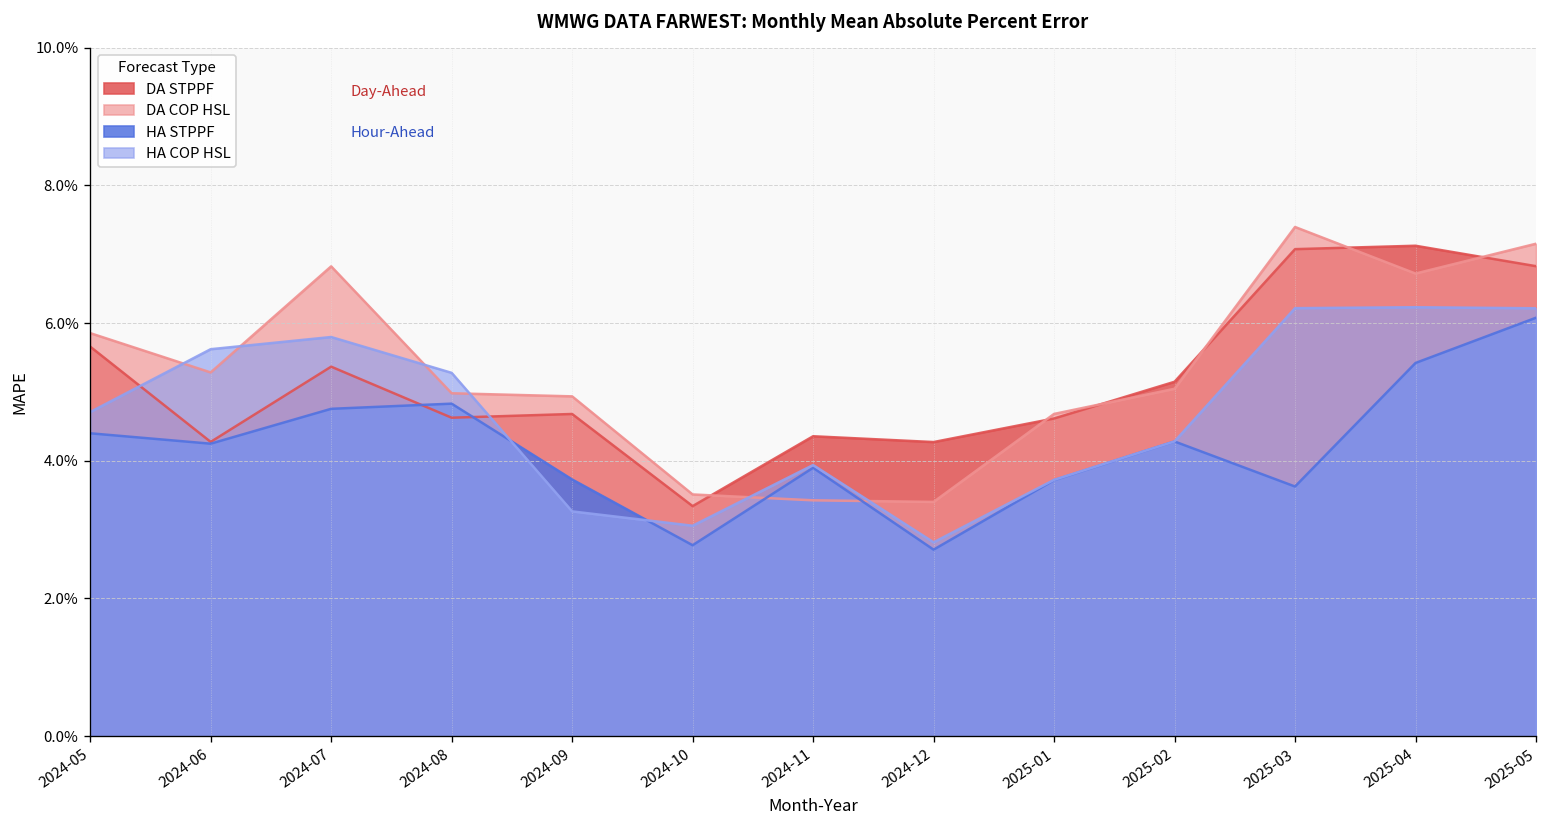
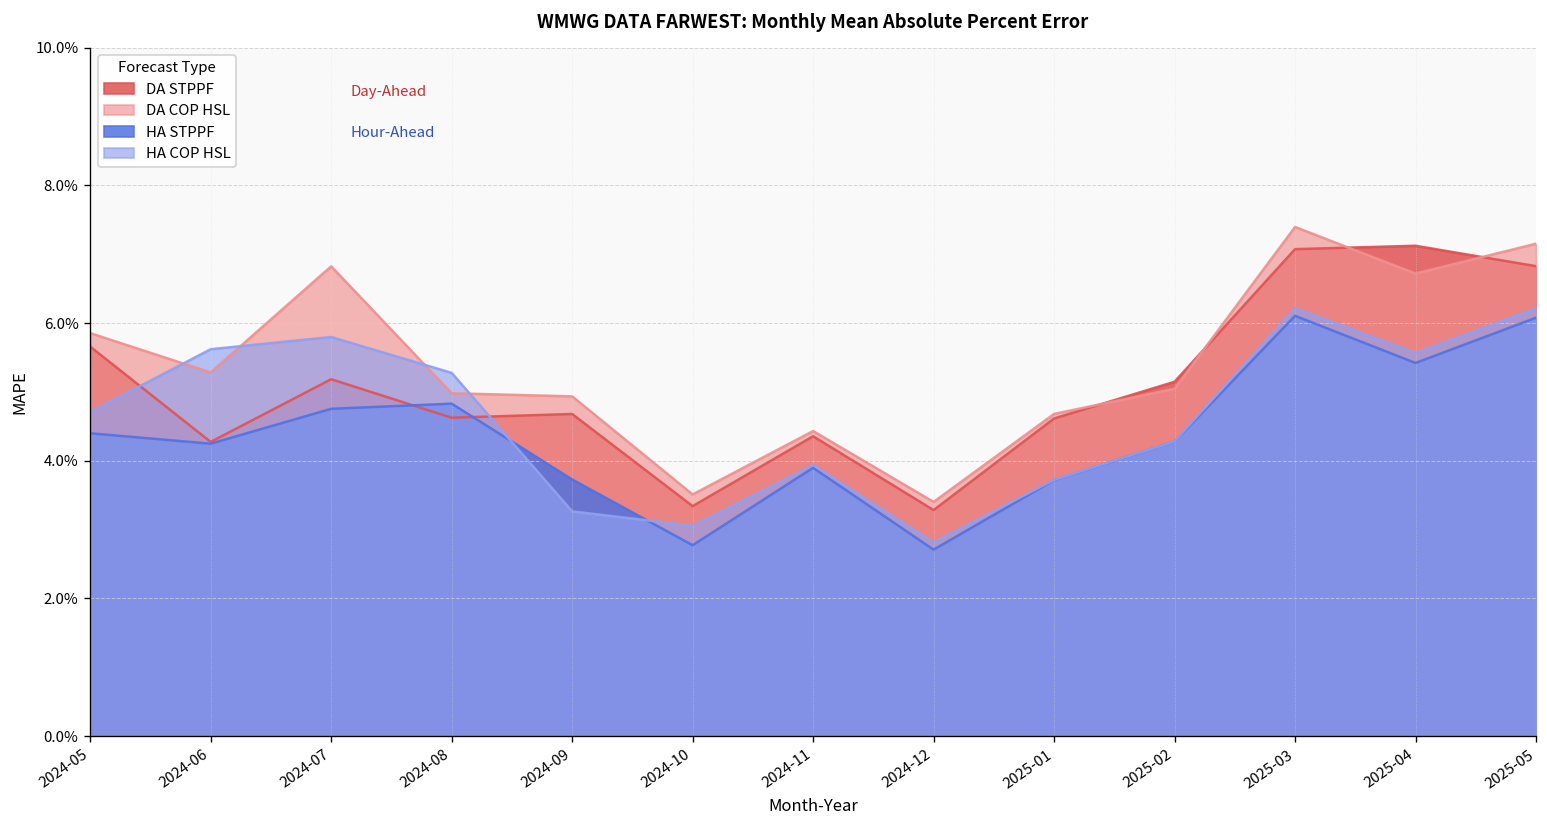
  {
    "DA STPPF": {
      "2024-05": "5.7%",
-     "2024-07": "5.4%",
+     "2024-07": "5.2%",
      "2024-08": "4.6%",
      "2024-09": "4.7%",
      "2024-10": "3.3%",
      "2024-11": "4.4%",
-     "2024-12": "4.3%",
+     "2024-12": "3.3%",
      "2025-01": "4.6%",
      "2025-02": "5.1%",
      "2025-03": "7.1%",
      "2025-04": "7.1%",
      "2025-05": "6.8%"
    },
    "DA COP HSL": {
      "2024-05": "5.9%",
      "2024-06": "5.3%",
      "2024-07": "6.8%",
      "2024-08": "5.0%",
      "2024-09": "4.9%",
      "2024-10": "3.5%",
-     "2024-11": "3.4%",
+     "2024-11": "4.4%",
      "2024-12": "3.4%",
      "2025-01": "4.7%",
      "2025-02": "5.0%",
      "2025-03": "7.4%",
      "2025-04": "6.7%",
      "2025-05": "7.2%"
    },
    "HA STPPF": {
      "2024-05": "4.4%",
      "2024-07": "4.8%",
      "2024-08": "4.8%",
      "2024-09": "3.7%",
      "2024-10": "2.8%",
      "2024-12": "2.7%",
-     "2025-03": "3.6%",
+     "2025-03": "6.1%",
      "2025-04": "5.4%",
      "2025-05": "6.1%"
    },
    "HA COP HSL": {
      "2024-05": "4.7%",
      "2024-06": "5.6%",
      "2024-07": "5.8%",
      "2024-08": "5.3%",
      "2024-09": "3.3%",
      "2024-10": "3.1%",
      "2024-12": "2.8%",
      "2025-03": "6.2%",
-     "2025-04": "6.2%",
+     "2025-04": "5.6%",
      "2025-05": "6.2%"
    }
  }
